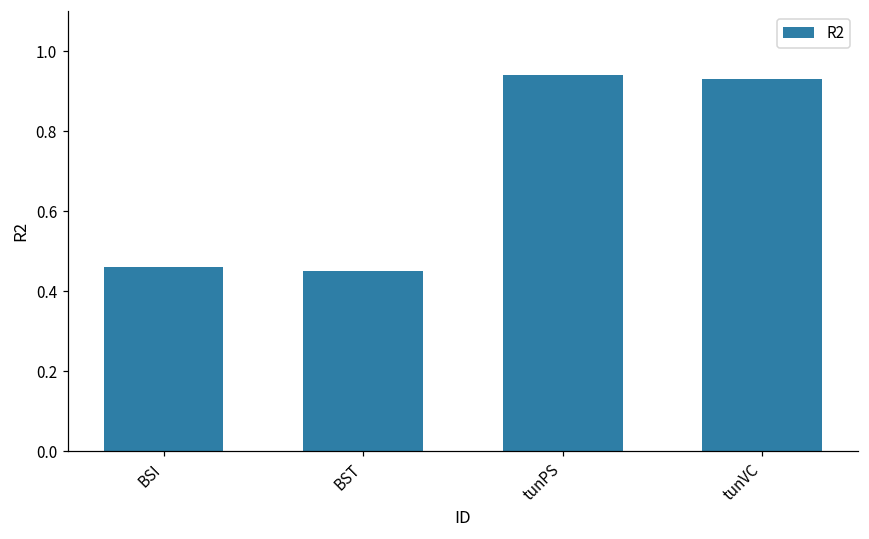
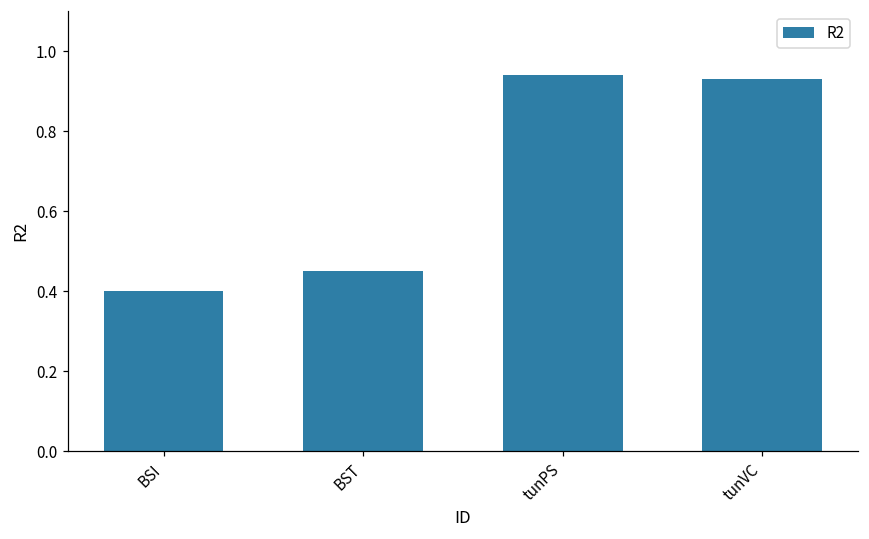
  {
-   "BSI": 0.46,
+   "BSI": 0.40,
    "BST": 0.45,
    "tunPS": 0.94,
    "tunVC": 0.93
  }
